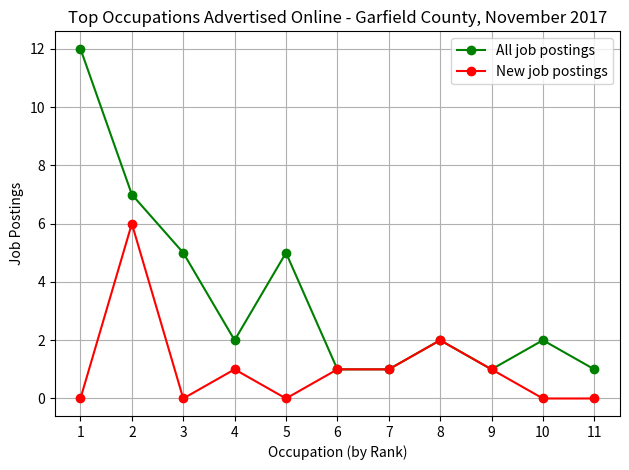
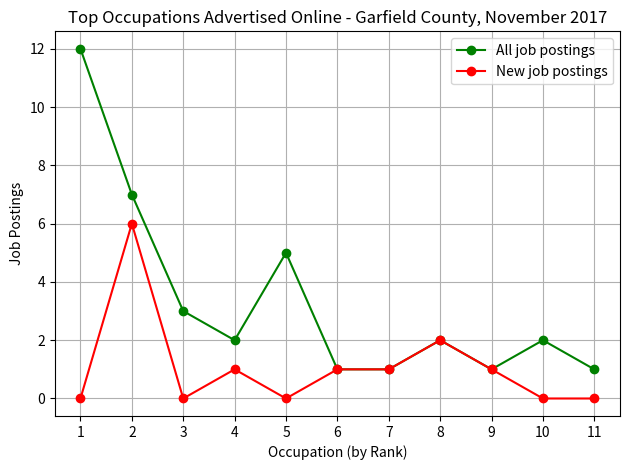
  {
    "All job postings": {
      "1": 12,
      "2": 7,
-     "3": 5,
+     "3": 3,
      "4": 2,
      "5": 5,
      "10": 2,
      "11": 1
    },
    "New job postings": {
      "1": 0,
      "2": 6,
      "3": 0,
      "4": 1,
      "5": 0,
      "10": 0,
      "11": 0
    }
  }
